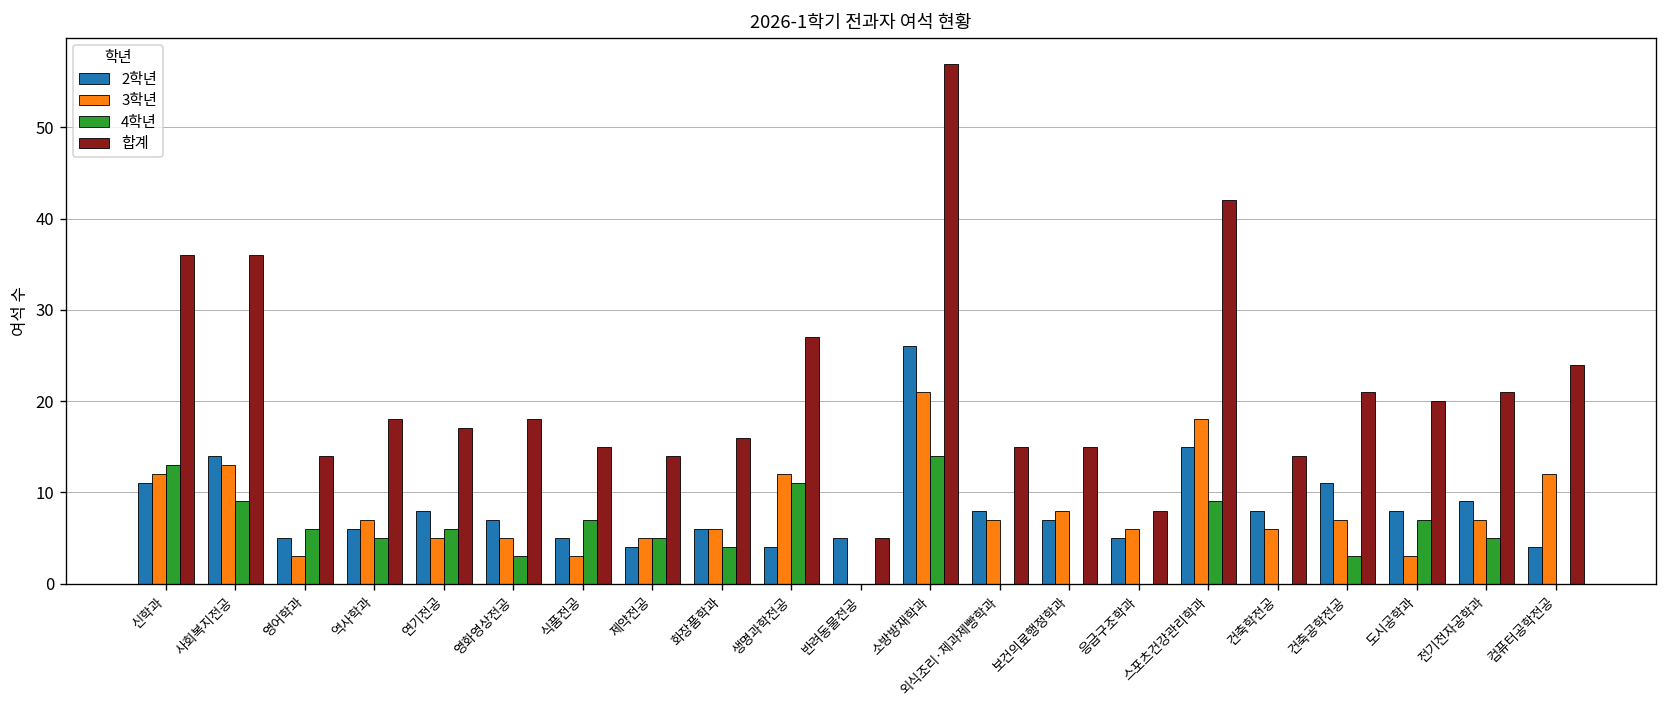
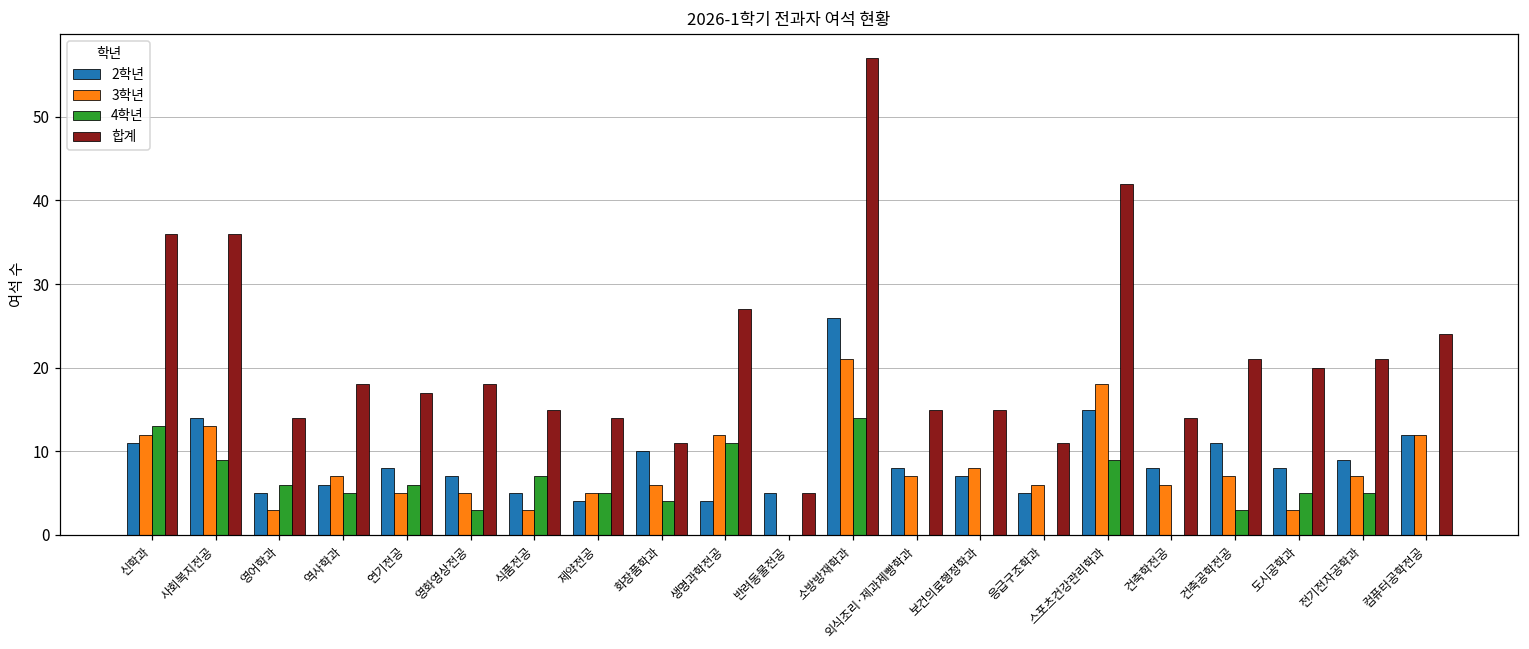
  {
    "2학년": {
      "신학과": 11,
      "사회복지전공": 14,
      "영어학과": 5,
      "역사학과": 6,
      "연기전공": 8,
      "영화영상전공": 7,
      "식품전공": 5,
      "제약전공": 4,
-     "화장품학과": 6,
+     "화장품학과": 10,
      "생명과학전공": 4,
      "반려동물전공": 5,
      "소방방재학과": 26,
      "외식조리·제과제빵학과": 8,
      "보건의료행정학과": 7,
      "응급구조학과": 5,
      "스포츠건강관리학과": 15,
      "건축학전공": 8,
      "건축공학전공": 11,
      "도시공학과": 8,
      "전기전자공학과": 9,
-     "컴퓨터공학전공": 4
+     "컴퓨터공학전공": 12
    },
    "3학년": {
      "신학과": 12,
      "사회복지전공": 13,
      "영어학과": 3,
      "역사학과": 7,
      "연기전공": 5,
      "영화영상전공": 5,
      "식품전공": 3,
      "제약전공": 5,
      "화장품학과": 6,
      "생명과학전공": 12,
      "반려동물전공": 0,
      "소방방재학과": 21,
      "외식조리·제과제빵학과": 7,
      "보건의료행정학과": 8,
      "응급구조학과": 6,
      "스포츠건강관리학과": 18,
      "건축학전공": 6,
      "건축공학전공": 7,
      "도시공학과": 3,
      "전기전자공학과": 7,
      "컴퓨터공학전공": 12
    },
    "4학년": {
      "신학과": 13,
      "사회복지전공": 9,
      "영어학과": 6,
      "역사학과": 5,
      "연기전공": 6,
      "영화영상전공": 3,
      "식품전공": 7,
      "제약전공": 5,
      "화장품학과": 4,
      "생명과학전공": 11,
      "반려동물전공": 0,
      "소방방재학과": 14,
      "외식조리·제과제빵학과": 0,
      "보건의료행정학과": 0,
      "응급구조학과": 0,
      "스포츠건강관리학과": 9,
      "건축학전공": 0,
      "건축공학전공": 3,
-     "도시공학과": 7,
+     "도시공학과": 5,
      "전기전자공학과": 5,
      "컴퓨터공학전공": 0
    },
    "합계": {
      "신학과": 36,
      "사회복지전공": 36,
      "영어학과": 14,
      "역사학과": 18,
      "연기전공": 17,
      "영화영상전공": 18,
      "식품전공": 15,
      "제약전공": 14,
-     "화장품학과": 16,
+     "화장품학과": 11,
      "생명과학전공": 27,
      "반려동물전공": 5,
      "소방방재학과": 57,
      "외식조리·제과제빵학과": 15,
      "보건의료행정학과": 15,
-     "응급구조학과": 8,
+     "응급구조학과": 11,
      "스포츠건강관리학과": 42,
      "건축학전공": 14,
      "건축공학전공": 21,
      "도시공학과": 20,
      "전기전자공학과": 21,
      "컴퓨터공학전공": 24
    }
  }
